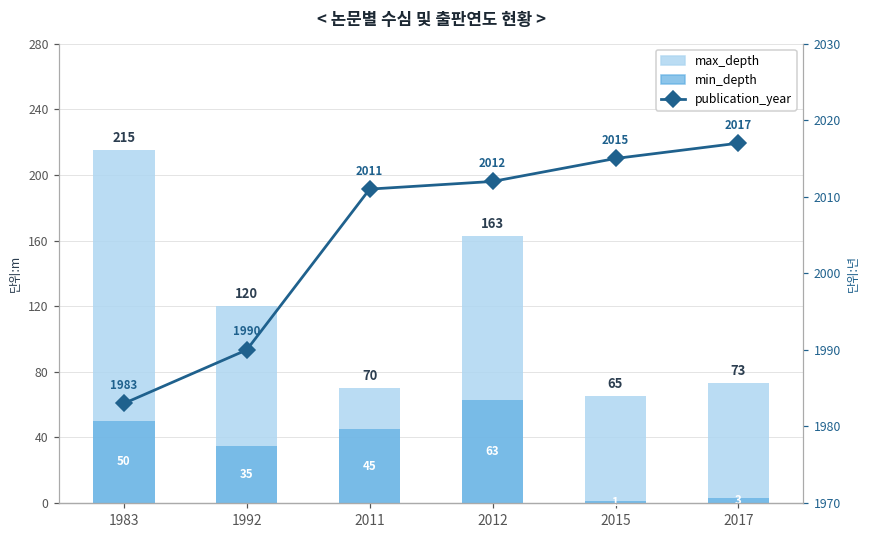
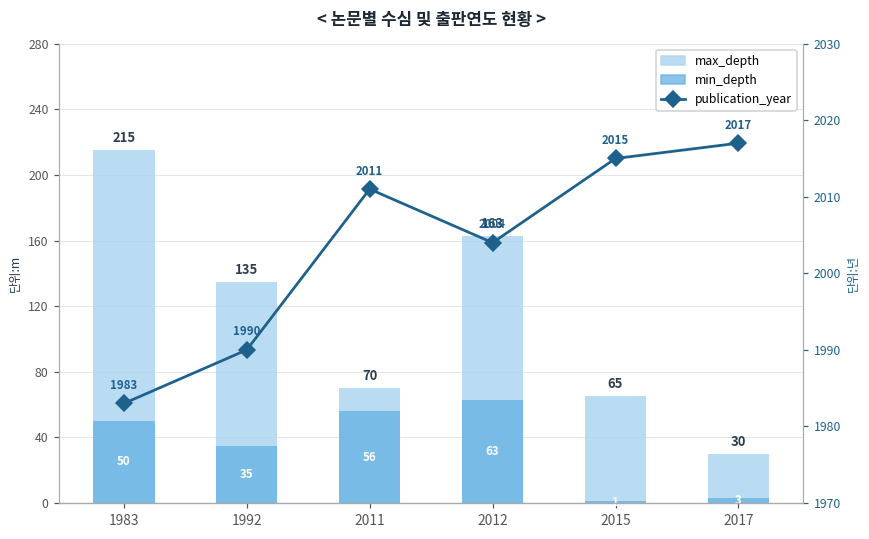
  {
    "max_depth": {
      "1983": 215,
-     "1992": 120,
+     "1992": 135,
      "2011": 70,
      "2012": 163,
      "2015": 65,
-     "2017": 73
+     "2017": 30
    },
    "min_depth": {
-     "2011": 45,
+     "2011": 56,
      "2015": 1
    },
    "publication_year": {
      "1983": 1983,
      "1992": 1990,
      "2011": 2011,
-     "2012": 2012,
+     "2012": 2004,
      "2015": 2015,
      "2017": 2017
    }
  }
